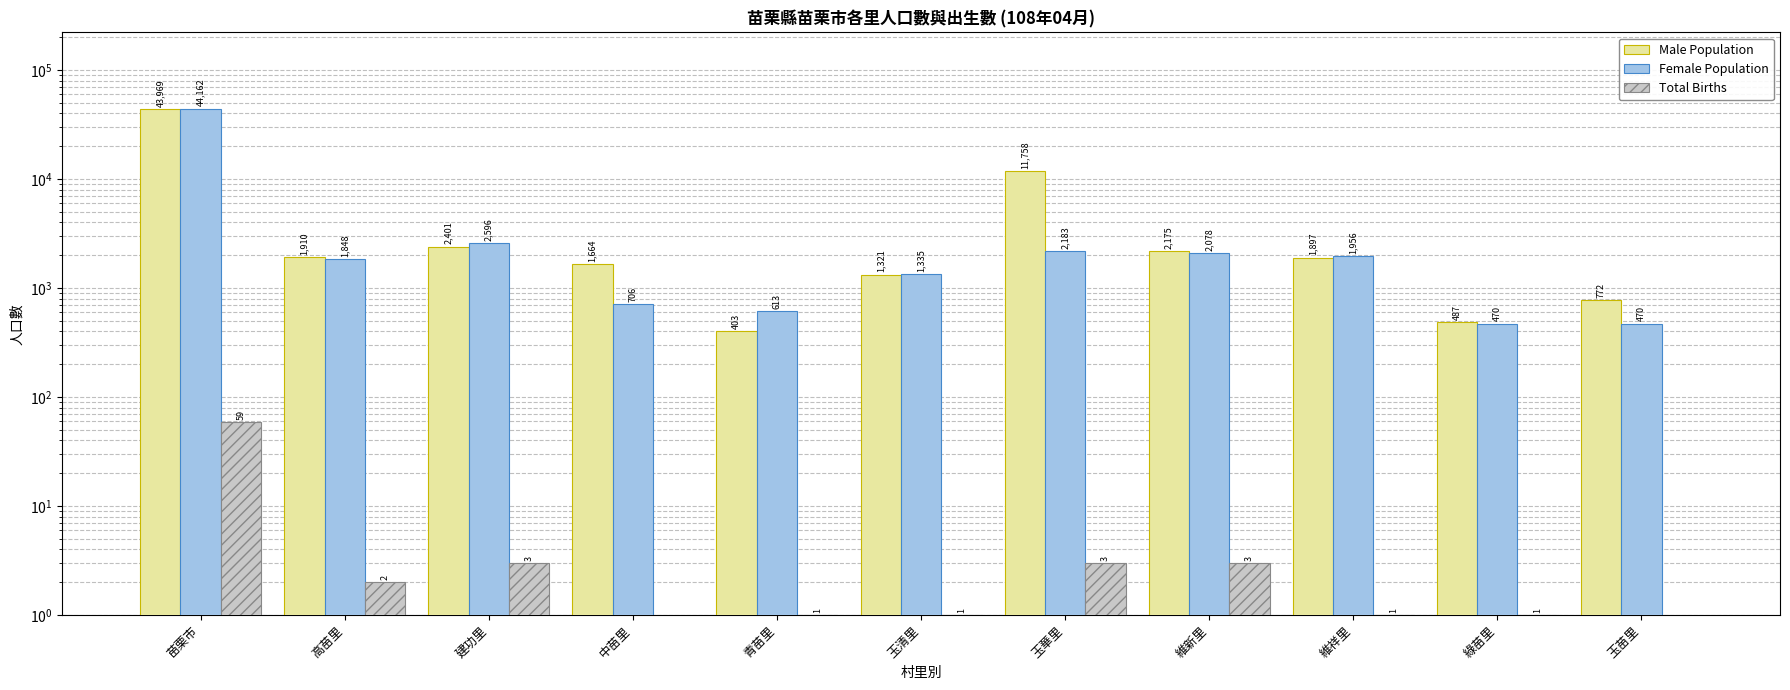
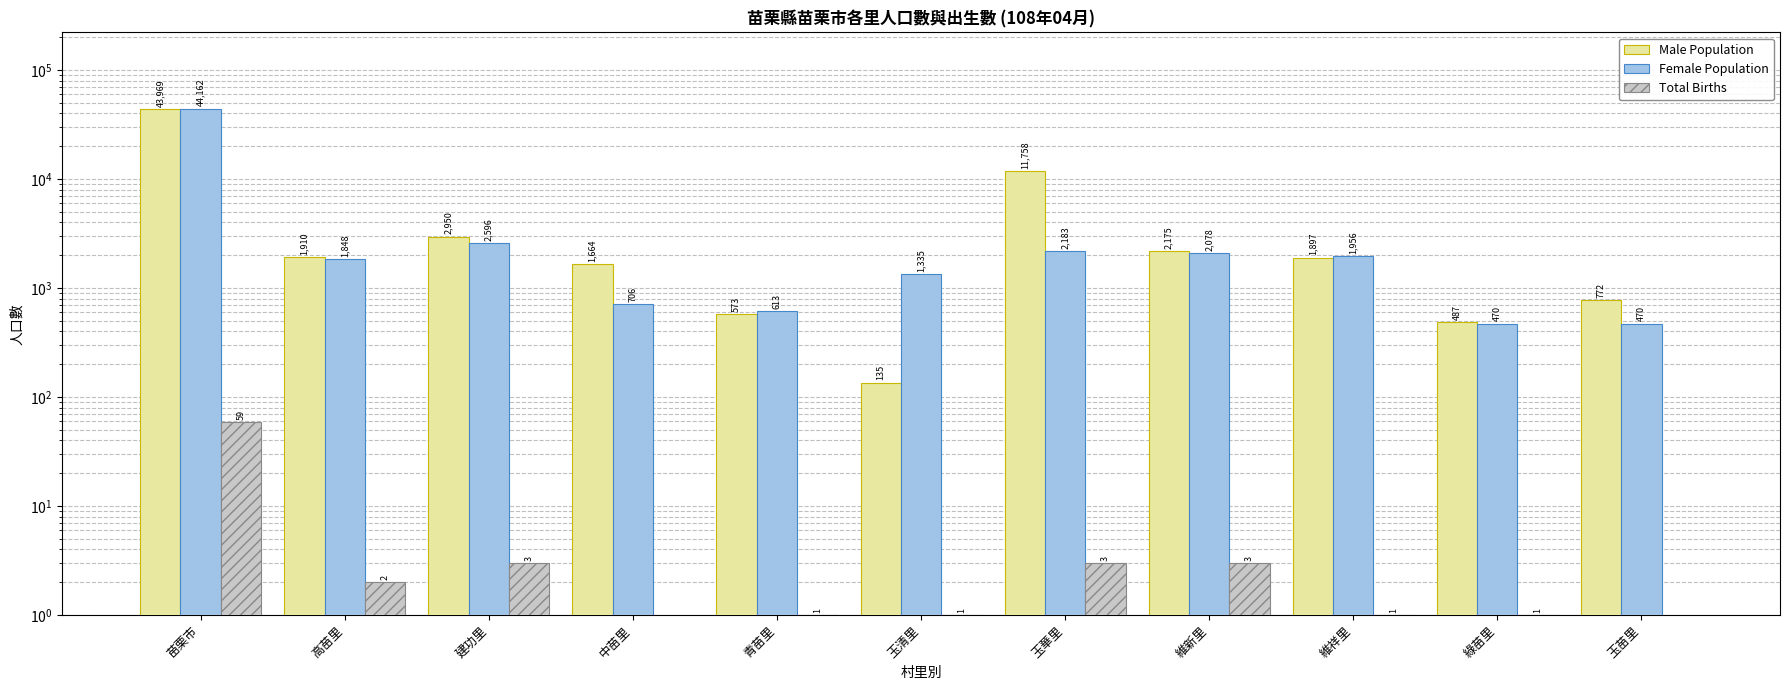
  {
    "Male Population": {
      "苗栗市": "43,969",
      "高苗里": "1,910",
-     "建功里": "2,401",
+     "建功里": "2,950",
      "中苗里": "1,664",
-     "青苗里": "403",
-     "玉清里": "1,321",
+     "青苗里": "573",
+     "玉清里": "135",
      "玉華里": "11,758",
      "維新里": "2,175",
      "維祥里": "1,897",
      "綠苗里": "487",
      "玉苗里": "772"
    }
  }
